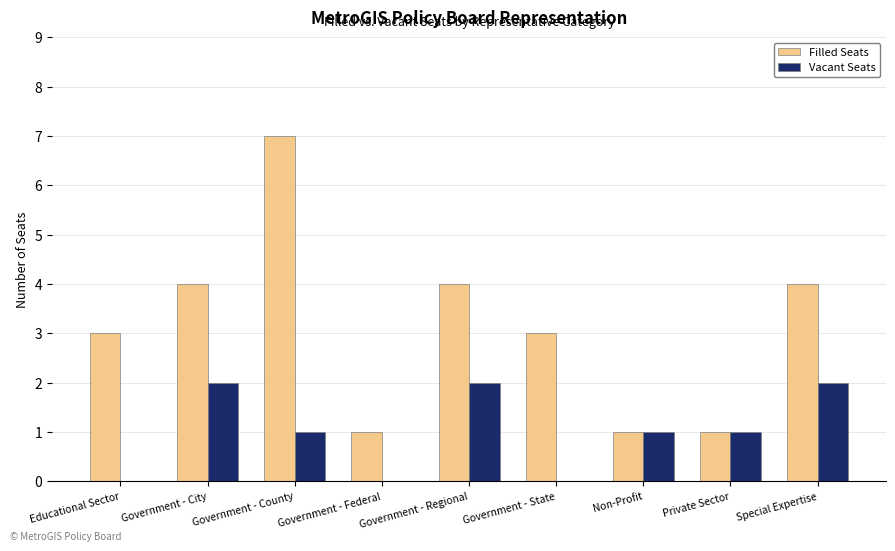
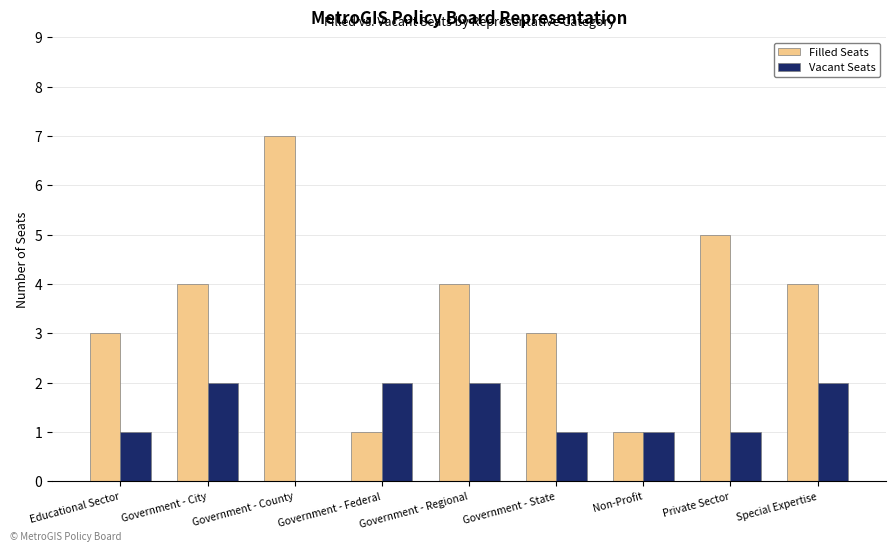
  {
    "Filled Seats": {
      "Educational Sector": 3,
      "Government - City": 4,
      "Government - County": 7,
      "Government - Federal": 1,
      "Government - Regional": 4,
      "Government - State": 3,
      "Non-Profit": 1,
-     "Private Sector": 1,
+     "Private Sector": 5,
      "Special Expertise": 4
    },
    "Vacant Seats": {
-     "Educational Sector": 0,
+     "Educational Sector": 1,
      "Government - City": 2,
-     "Government - County": 1,
-     "Government - Federal": 0,
+     "Government - County": 0,
+     "Government - Federal": 2,
      "Government - Regional": 2,
-     "Government - State": 0,
+     "Government - State": 1,
      "Non-Profit": 1,
      "Private Sector": 1,
      "Special Expertise": 2
    }
  }
